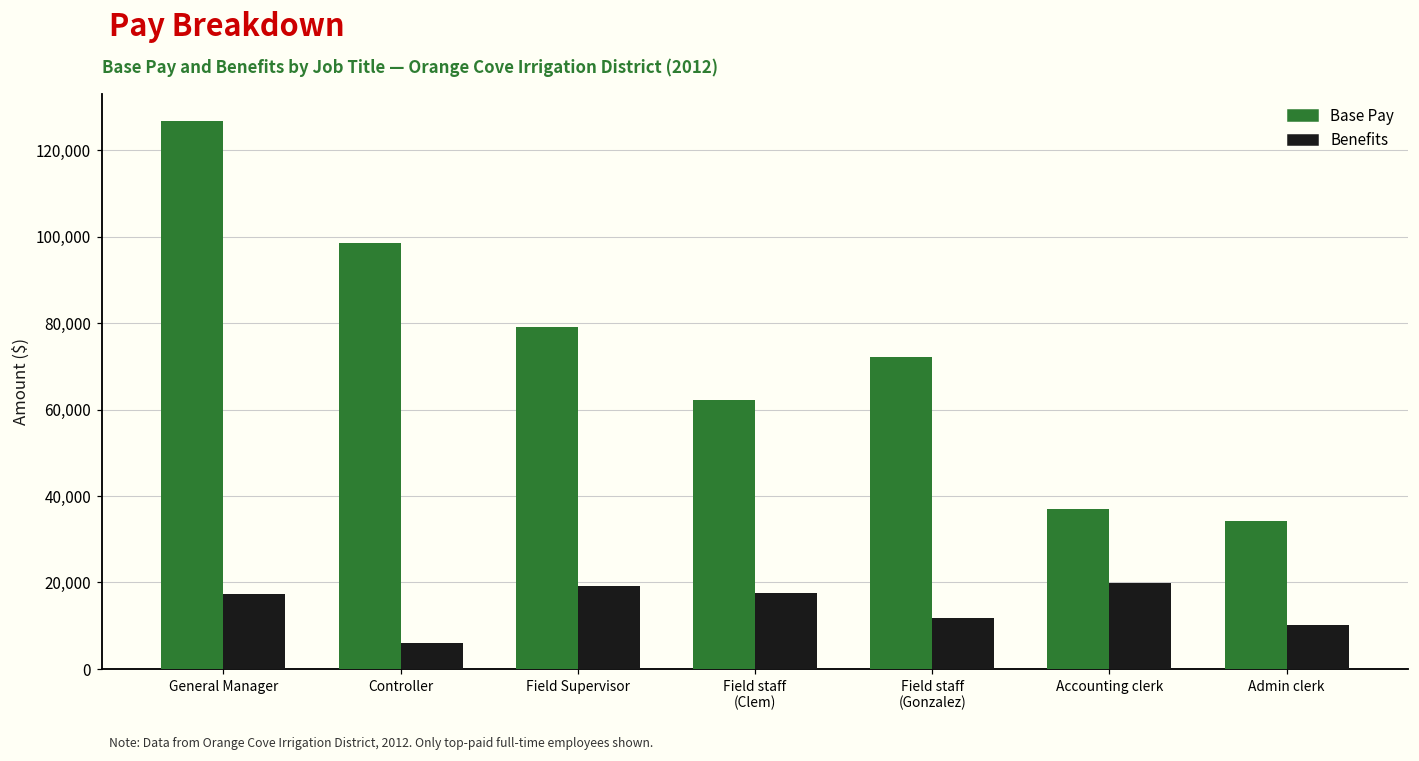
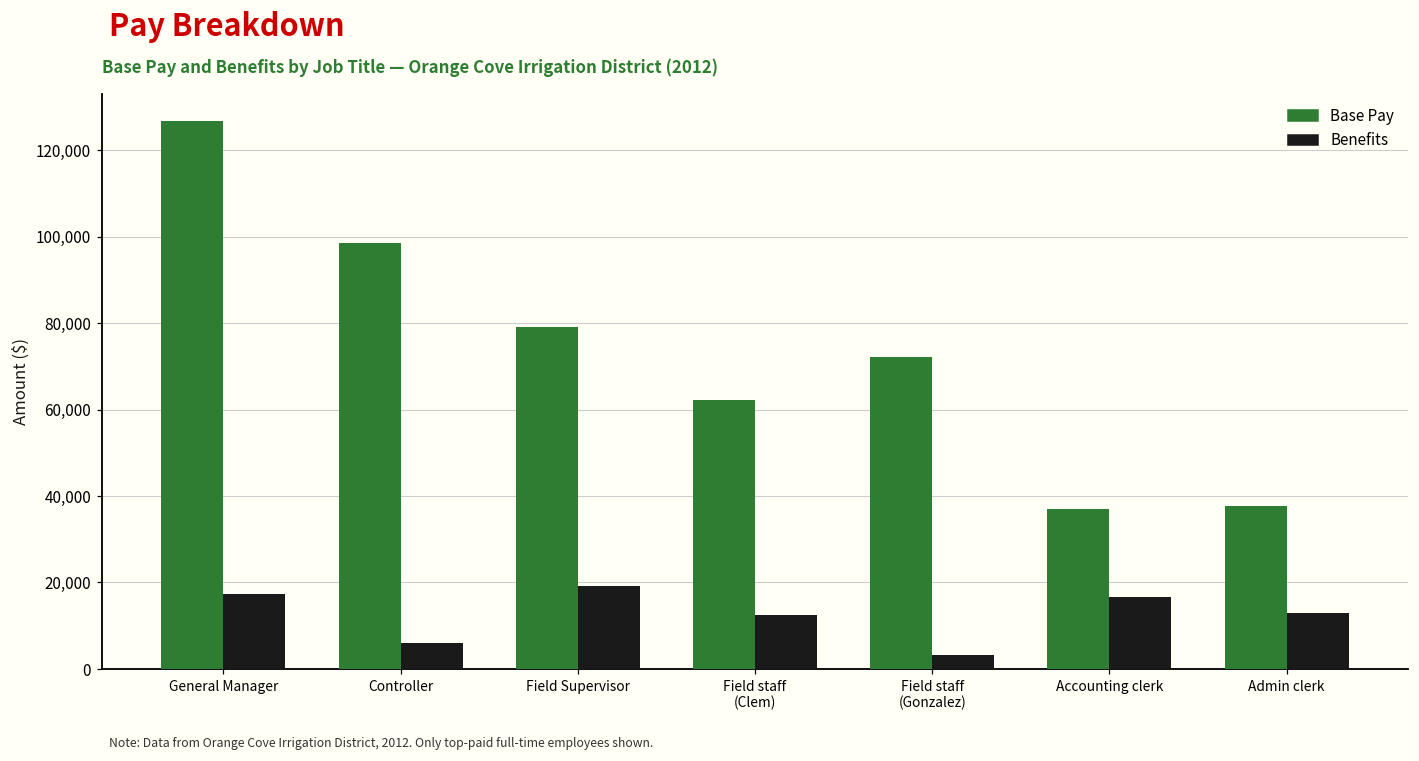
  {
    "Base Pay": {
      "General Manager": "127,000",
      "Controller": "99,000",
      "Field Supervisor": "79,000",
      "Field staff (Clem)": "62,000",
      "Field staff (Gonzalez)": "72,000",
      "Accounting clerk": "37,000",
-     "Admin clerk": "34,000"
+     "Admin clerk": "38,000"
    },
    "Benefits": {
      "General Manager": "17,000",
      "Controller": "6,000",
      "Field Supervisor": "19,000",
-     "Field staff (Clem)": "18,000",
-     "Field staff (Gonzalez)": "12,000",
-     "Accounting clerk": "20,000",
-     "Admin clerk": "10,000"
+     "Field staff (Clem)": "12,000",
+     "Field staff (Gonzalez)": "3,000",
+     "Accounting clerk": "17,000",
+     "Admin clerk": "13,000"
    }
  }
